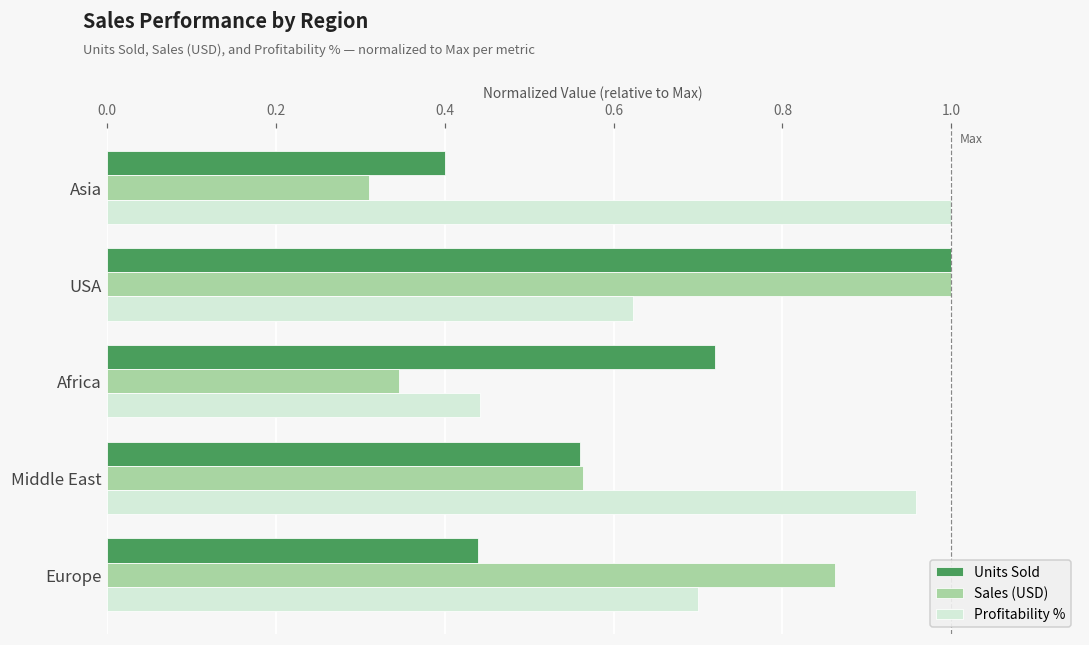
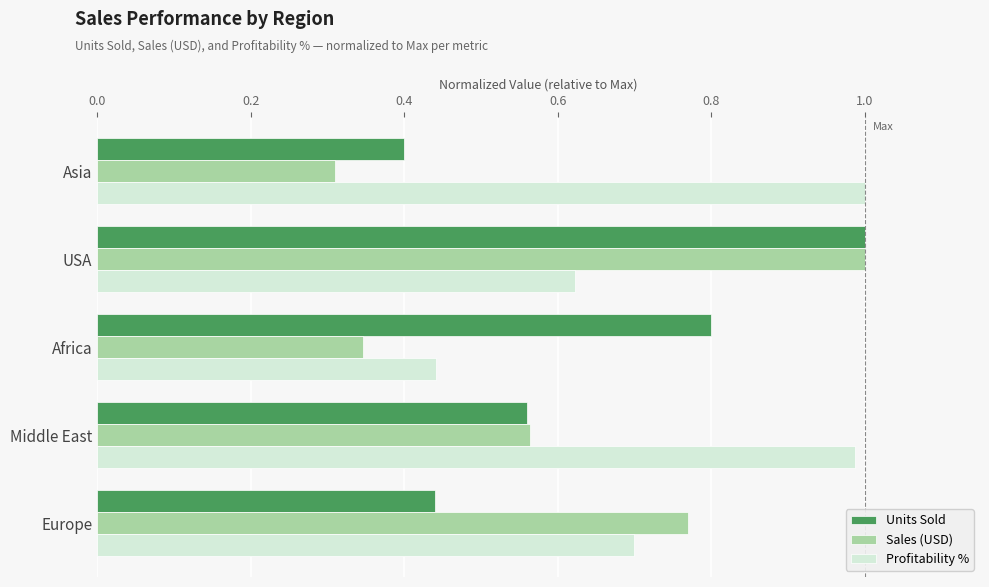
  {
    "Units Sold": {
      "Asia": 0.40,
      "USA": 1.00,
-     "Africa": 0.72,
+     "Africa": 0.80,
      "Middle East": 0.56,
      "Europe": 0.44
    },
    "Sales (USD)": {
      "Asia": 0.31,
      "USA": 1.00,
      "Africa": 0.35,
      "Middle East": 0.56,
-     "Europe": 0.86
+     "Europe": 0.77
    },
    "Profitability %": {
      "Asia": 1.00,
      "USA": 0.62,
      "Africa": 0.44,
-     "Middle East": 0.96,
+     "Middle East": 0.99,
      "Europe": 0.70
    }
  }
